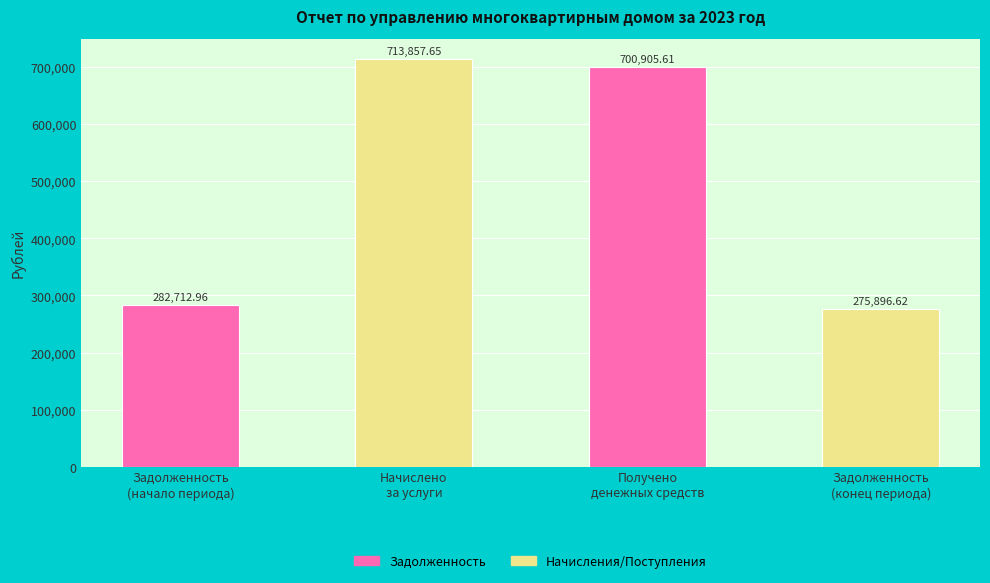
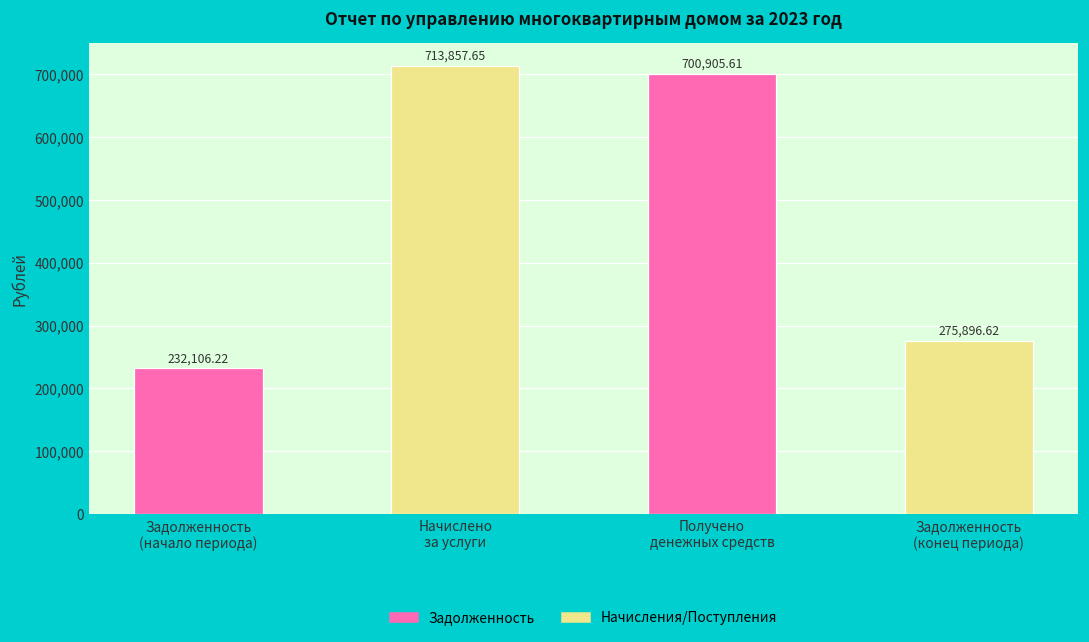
  {
-   "Задолженность (начало периода)": "282,712.96",
+   "Задолженность (начало периода)": "232,106.22",
    "Начислено за услуги": "713,857.65",
    "Получено денежных средств": "700,905.61",
    "Задолженность (конец периода)": "275,896.62"
  }
